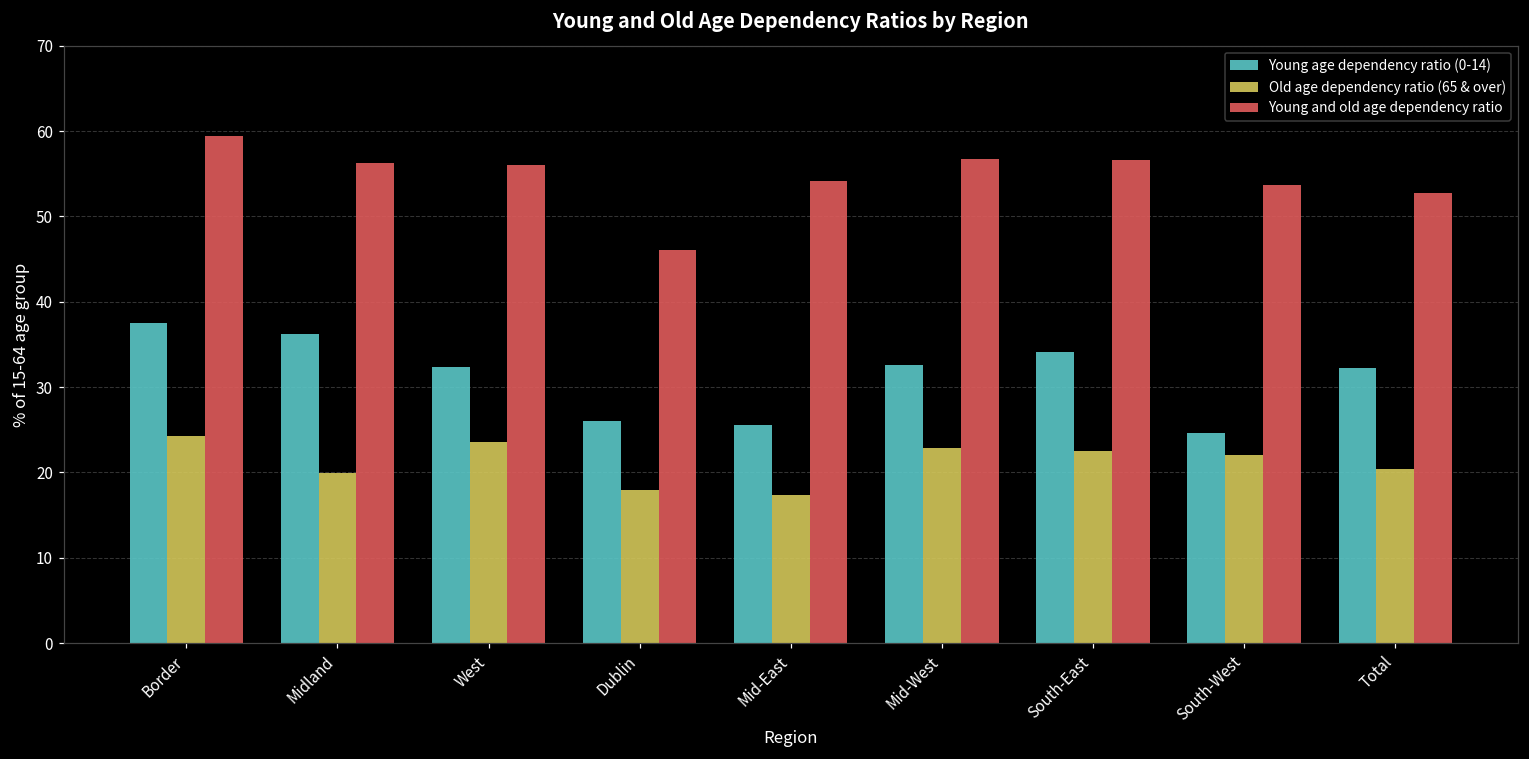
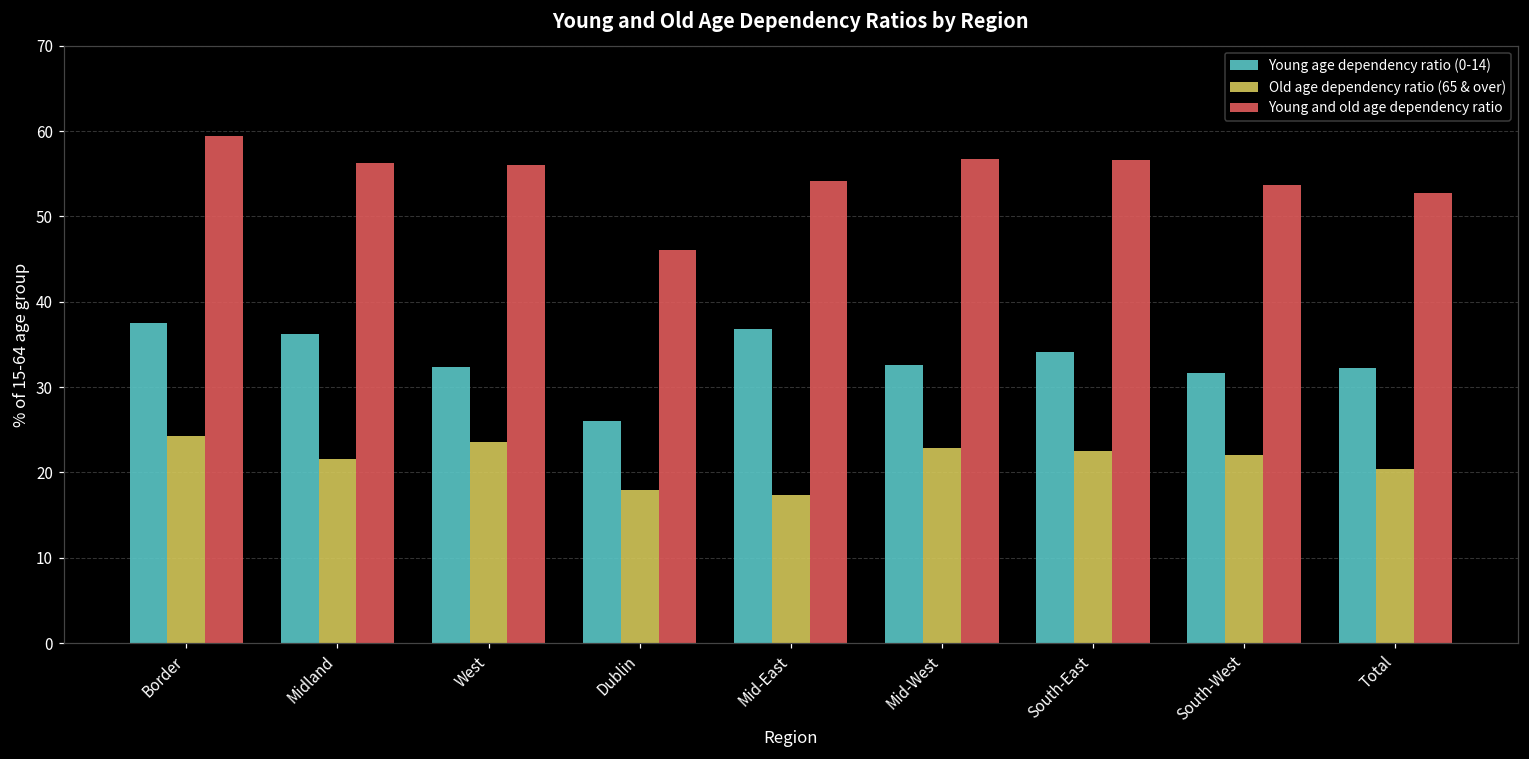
  {
    "Young age dependency ratio (0-14)": {
      "Border": 38,
      "Midland": 36,
      "West": 32,
      "Dublin": 26,
-     "Mid-East": 26,
+     "Mid-East": 37,
      "Mid-West": 33,
      "South-East": 34,
-     "South-West": 25,
+     "South-West": 32,
      "Total": 32
    },
    "Old age dependency ratio (65 & over)": {
      "Border": 24,
-     "Midland": 20,
+     "Midland": 22,
      "West": 24,
      "Dublin": 18,
      "Mid-East": 17,
      "Mid-West": 23,
      "South-East": 23,
      "South-West": 22,
      "Total": 20
    },
    "Young and old age dependency ratio": {
      "Border": 59,
      "Midland": 56,
      "West": 56,
      "Dublin": 46,
      "Mid-East": 54,
      "Mid-West": 57,
      "South-East": 57,
      "South-West": 54,
      "Total": 53
    }
  }
